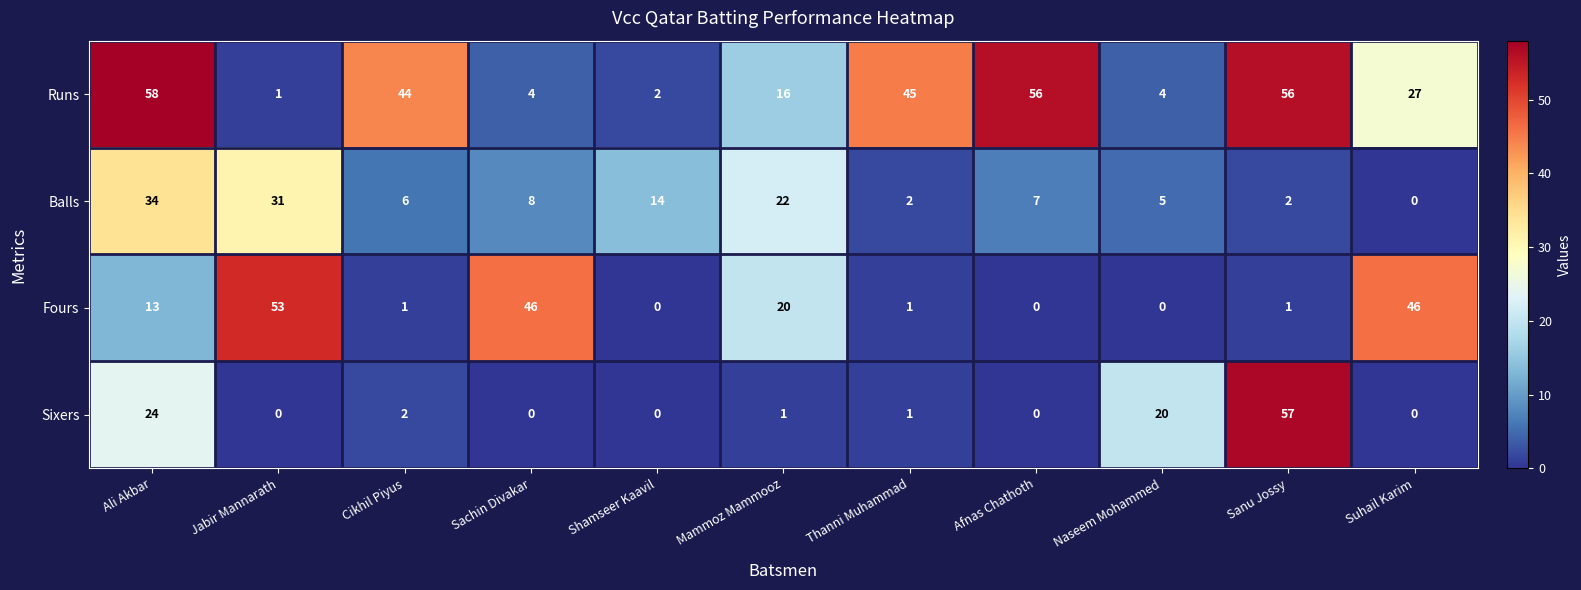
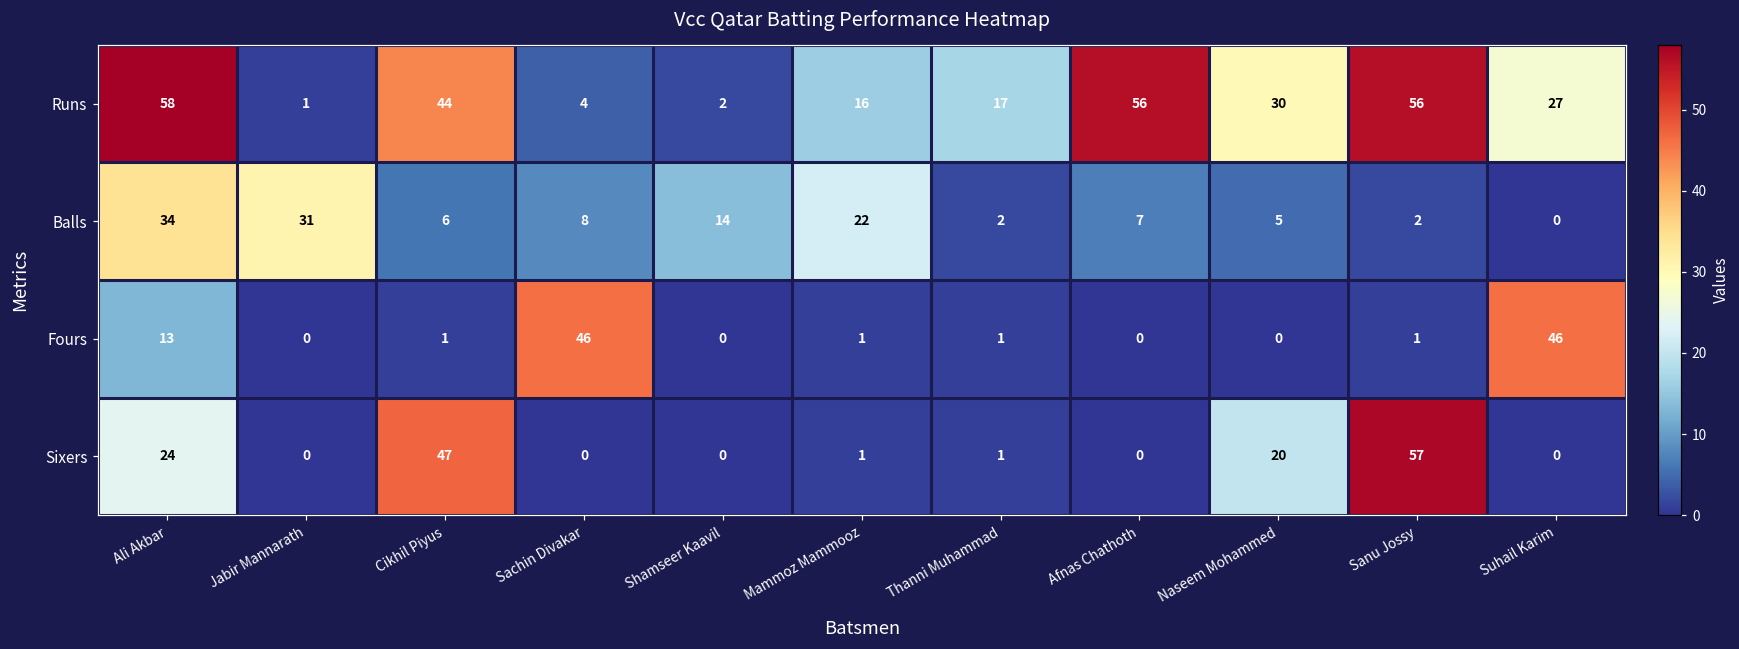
  {
    "Runs": {
      "Ali Akbar": 58,
      "Jabir Mannarath": 1,
      "Cikhil Piyus": 44,
      "Sachin Divakar": 4,
      "Shamseer Kaavil": 2,
      "Mammoz Mammooz": 16,
-     "Thanni Muhammad": 45,
+     "Thanni Muhammad": 17,
      "Afnas Chathoth": 56,
-     "Naseem Mohammed": 4,
+     "Naseem Mohammed": 30,
      "Sanu Jossy": 56,
      "Suhail Karim": 27
    },
    "Balls": {
      "Ali Akbar": 34,
      "Jabir Mannarath": 31,
      "Cikhil Piyus": 6,
      "Sachin Divakar": 8,
      "Shamseer Kaavil": 14,
      "Mammoz Mammooz": 22,
      "Thanni Muhammad": 2,
      "Afnas Chathoth": 7,
      "Naseem Mohammed": 5,
      "Sanu Jossy": 2,
      "Suhail Karim": 0
    },
    "Fours": {
      "Ali Akbar": 13,
-     "Jabir Mannarath": 53,
+     "Jabir Mannarath": 0,
      "Cikhil Piyus": 1,
      "Sachin Divakar": 46,
      "Shamseer Kaavil": 0,
-     "Mammoz Mammooz": 20,
+     "Mammoz Mammooz": 1,
      "Thanni Muhammad": 1,
      "Afnas Chathoth": 0,
      "Naseem Mohammed": 0,
      "Sanu Jossy": 1,
      "Suhail Karim": 46
    },
    "Sixers": {
      "Ali Akbar": 24,
      "Jabir Mannarath": 0,
-     "Cikhil Piyus": 2,
+     "Cikhil Piyus": 47,
      "Sachin Divakar": 0,
      "Shamseer Kaavil": 0,
      "Mammoz Mammooz": 1,
      "Thanni Muhammad": 1,
      "Afnas Chathoth": 0,
      "Naseem Mohammed": 20,
      "Sanu Jossy": 57,
      "Suhail Karim": 0
    }
  }
